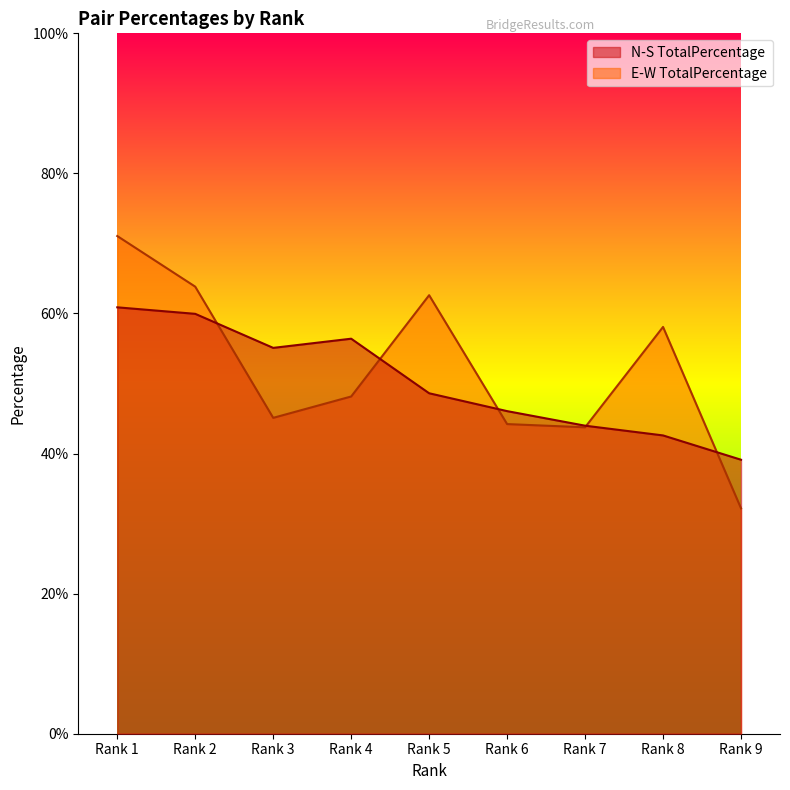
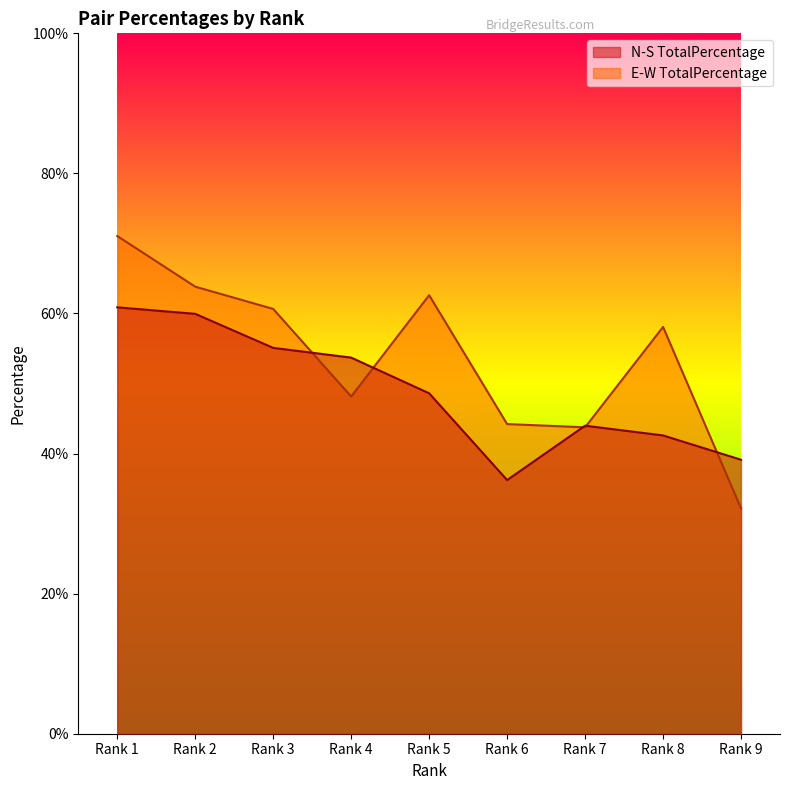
  {
    "N-S TotalPercentage": {
      "Rank 1": "61%",
      "Rank 2": "60%",
      "Rank 3": "55%",
-     "Rank 4": "56%",
+     "Rank 4": "54%",
      "Rank 5": "49%",
-     "Rank 6": "46%",
+     "Rank 6": "36%",
      "Rank 8": "43%",
      "Rank 9": "39%"
    },
    "E-W TotalPercentage": {
      "Rank 1": "71%",
      "Rank 2": "64%",
-     "Rank 3": "45%",
+     "Rank 3": "61%",
      "Rank 4": "48%",
      "Rank 5": "63%",
      "Rank 6": "44%",
      "Rank 8": "58%",
      "Rank 9": "32%"
    }
  }
